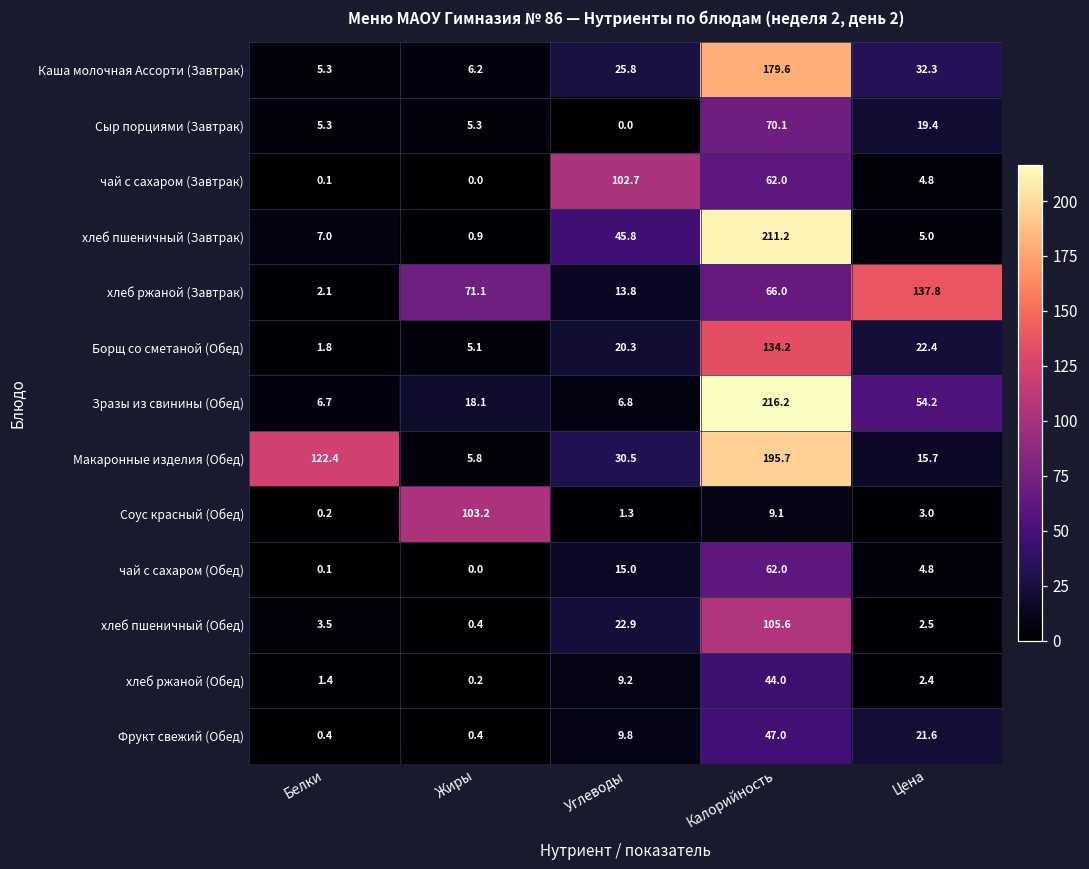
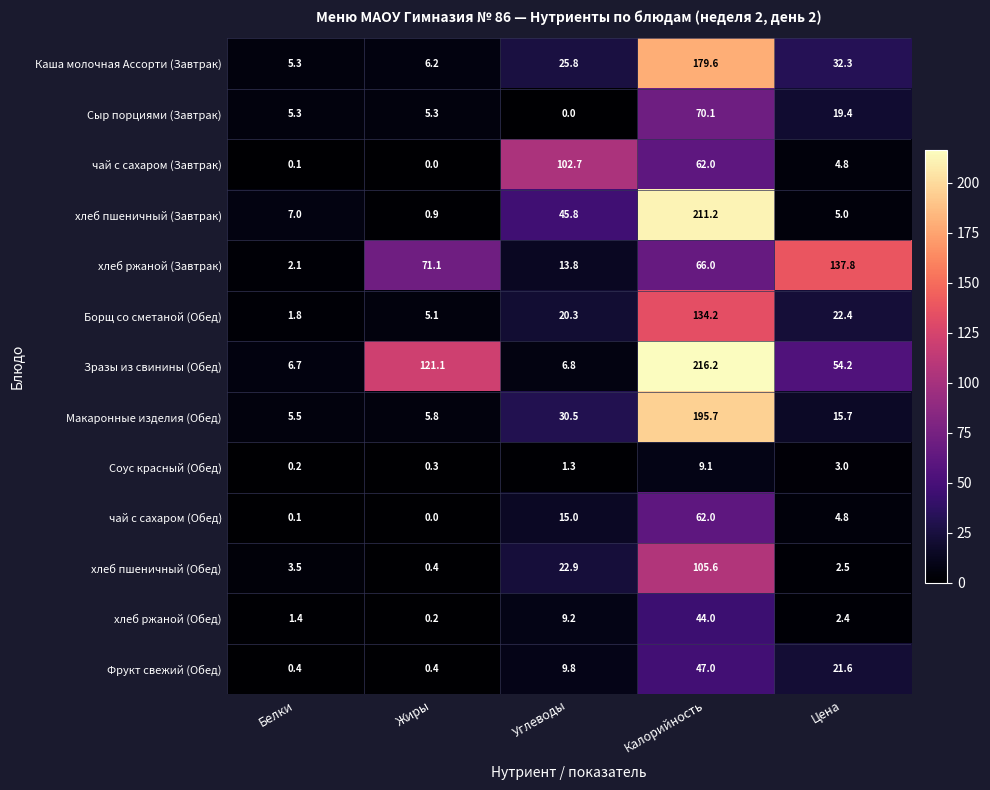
  {
    "Каша молочная Ассорти (Завтрак)": {
      "Белки": 5.3,
      "Жиры": 6.2,
      "Углеводы": 25.8,
      "Калорийность": 179.6,
      "Цена": 32.3
    },
    "Сыр порциями (Завтрак)": {
      "Белки": 5.3,
      "Жиры": 5.3,
      "Углеводы": 0.0,
      "Калорийность": 70.1,
      "Цена": 19.4
    },
    "чай с сахаром (Завтрак)": {
      "Белки": 0.1,
      "Жиры": 0.0,
      "Углеводы": 102.7,
      "Калорийность": 62.0,
      "Цена": 4.8
    },
    "хлеб пшеничный (Завтрак)": {
      "Белки": 7.0,
      "Жиры": 0.9,
      "Углеводы": 45.8,
      "Калорийность": 211.2,
      "Цена": 5.0
    },
    "хлеб ржаной (Завтрак)": {
      "Белки": 2.1,
      "Жиры": 71.1,
      "Углеводы": 13.8,
      "Калорийность": 66.0,
      "Цена": 137.8
    },
    "Борщ со сметаной (Обед)": {
      "Белки": 1.8,
      "Жиры": 5.1,
      "Углеводы": 20.3,
      "Калорийность": 134.2,
      "Цена": 22.4
    },
    "Зразы из свинины (Обед)": {
      "Белки": 6.7,
-     "Жиры": 18.1,
+     "Жиры": 121.1,
      "Углеводы": 6.8,
      "Калорийность": 216.2,
      "Цена": 54.2
    },
    "Макаронные изделия (Обед)": {
-     "Белки": 122.4,
+     "Белки": 5.5,
      "Жиры": 5.8,
      "Углеводы": 30.5,
      "Калорийность": 195.7,
      "Цена": 15.7
    },
    "Соус красный (Обед)": {
      "Белки": 0.2,
-     "Жиры": 103.2,
+     "Жиры": 0.3,
      "Углеводы": 1.3,
      "Калорийность": 9.1,
      "Цена": 3.0
    },
    "чай с сахаром (Обед)": {
      "Белки": 0.1,
      "Жиры": 0.0,
      "Углеводы": 15.0,
      "Калорийность": 62.0,
      "Цена": 4.8
    },
    "хлеб пшеничный (Обед)": {
      "Белки": 3.5,
      "Жиры": 0.4,
      "Углеводы": 22.9,
      "Калорийность": 105.6,
      "Цена": 2.5
    },
    "хлеб ржаной (Обед)": {
      "Белки": 1.4,
      "Жиры": 0.2,
      "Углеводы": 9.2,
      "Калорийность": 44.0,
      "Цена": 2.4
    },
    "Фрукт свежий (Обед)": {
      "Белки": 0.4,
      "Жиры": 0.4,
      "Углеводы": 9.8,
      "Калорийность": 47.0,
      "Цена": 21.6
    }
  }
